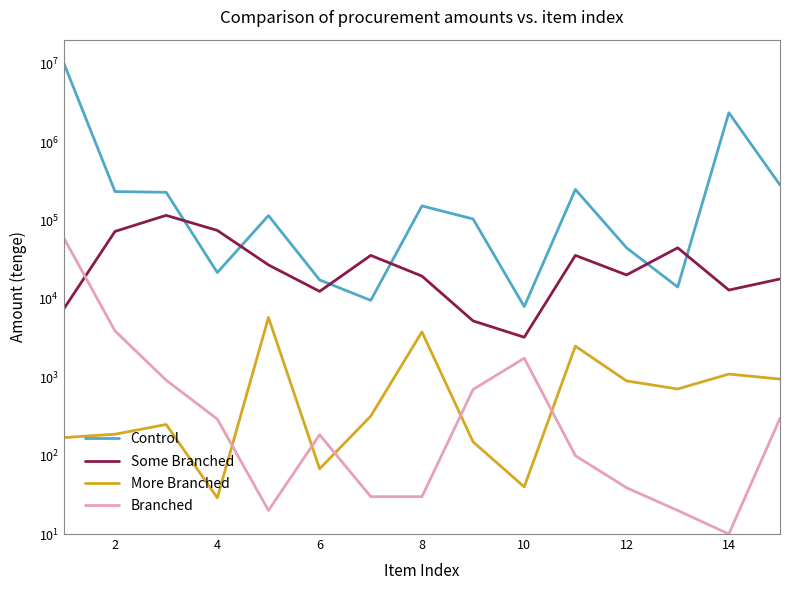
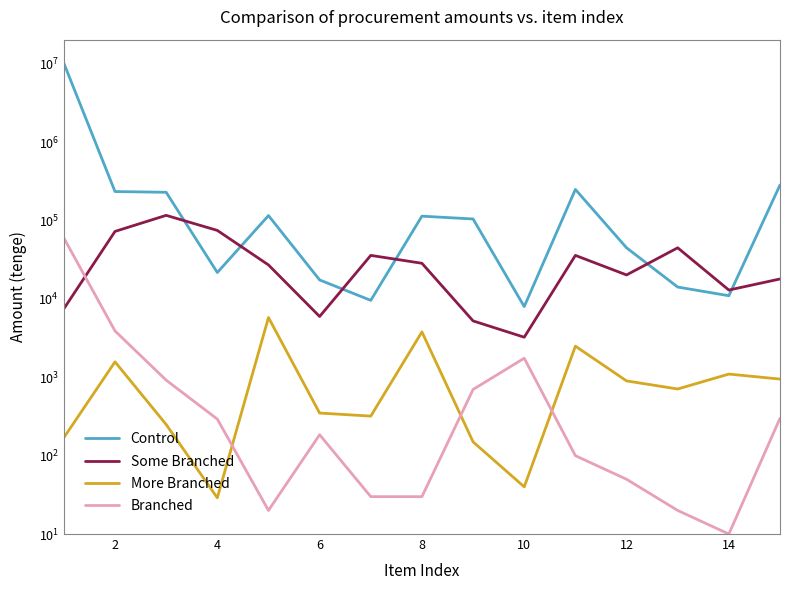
  {
    "Control": {
      "2": 240000,
      "4": 22000,
      "6": 18000,
-     "8": 150000,
+     "8": 110000,
      "10": 8000,
      "12": 50000,
-     "14": 2400000
+     "14": 11000
    },
    "Some Branched": {
      "2": 70000,
      "4": 80000,
-     "6": 13000,
-     "8": 20000,
+     "6": 6000,
+     "8": 29000,
      "10": 3300,
      "12": 20000,
      "14": 13000
    },
    "More Branched": {
-     "2": 190,
+     "2": 1600,
      "4": 29,
-     "6": 70,
+     "6": 400,
      "8": 4000,
      "10": 40,
      "12": 900,
      "14": 1100
    },
    "Branched": {
      "2": 4000,
      "4": 290,
      "6": 190,
      "8": 30,
      "10": 1800,
-     "12": 40,
+     "12": 50,
      "14": 10
    }
  }
